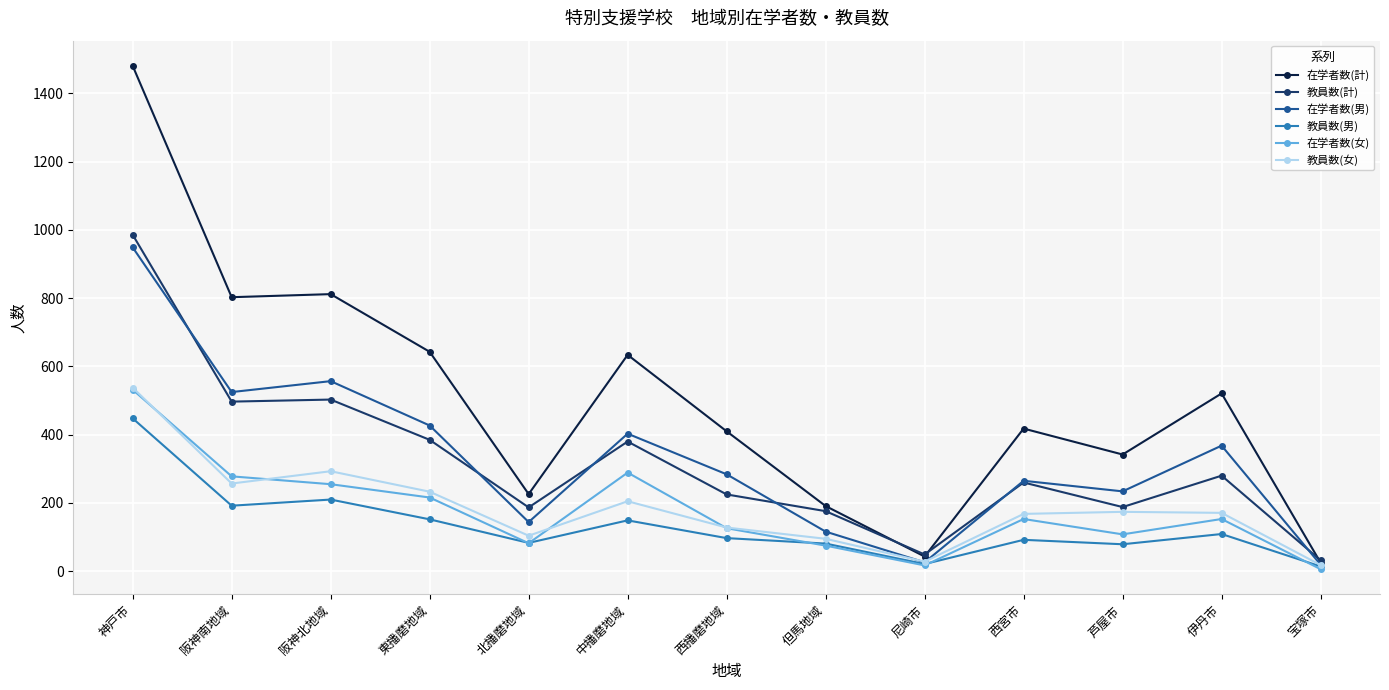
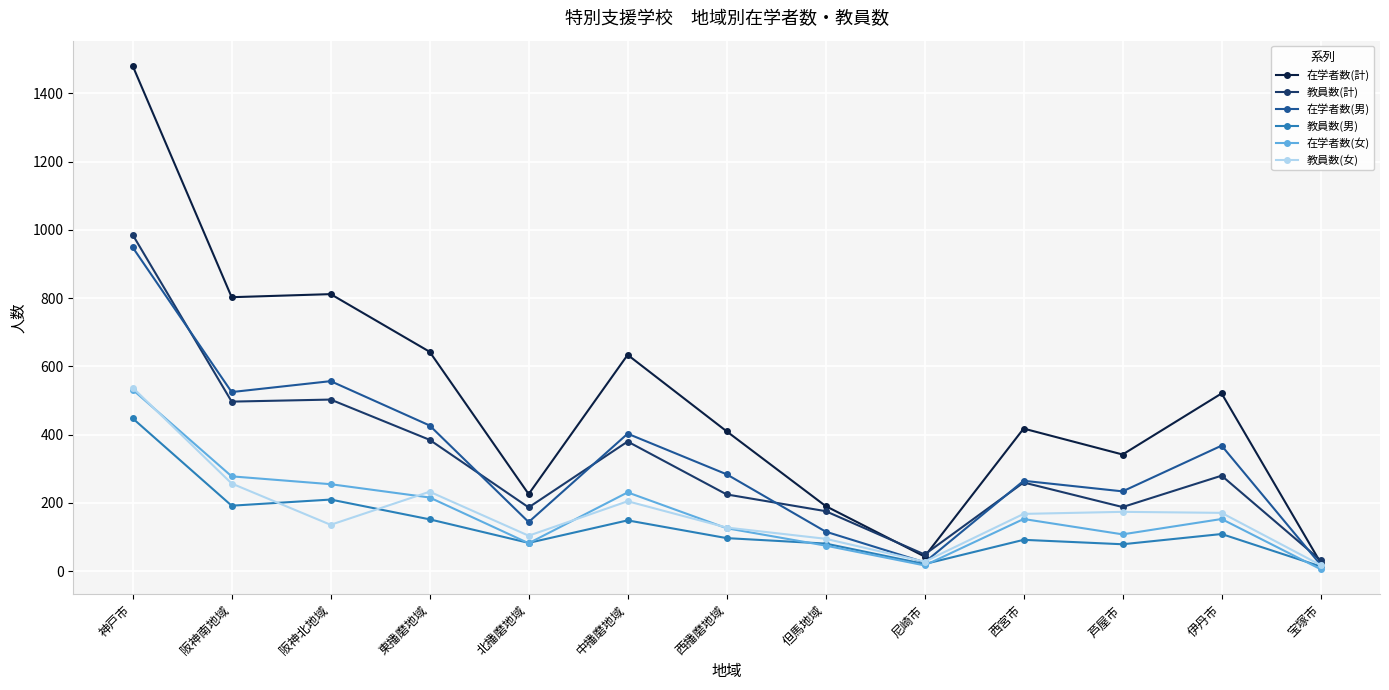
  {
    "在学者数(女)": {
      "阪神南地域": 280,
      "阪神北地域": 260,
      "東播磨地域": 220,
-     "中播磨地域": 290,
+     "中播磨地域": 230,
      "西宮市": 150,
      "芦屋市": 110,
      "伊丹市": 150,
      "宝塚市": 10
    },
    "教員数(女)": {
      "阪神南地域": 260,
-     "阪神北地域": 290,
+     "阪神北地域": 140,
      "東播磨地域": 230,
      "北播磨地域": 100,
      "中播磨地域": 210,
      "但馬地域": 100,
      "西宮市": 170,
      "芦屋市": 170,
      "伊丹市": 170
    }
  }
